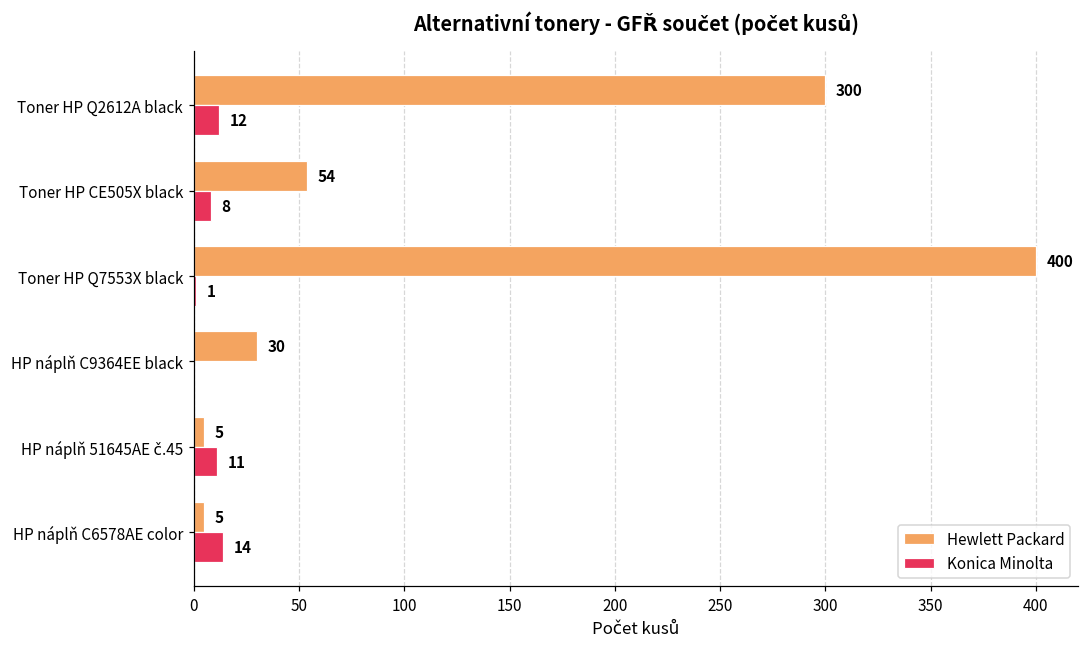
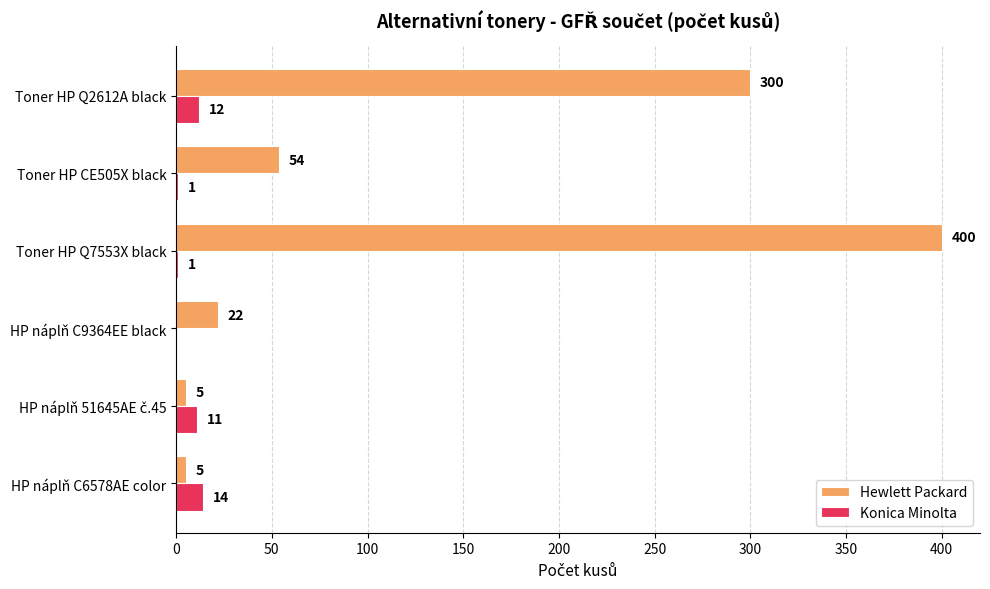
  {
    "Hewlett Packard": {
      "Toner HP Q2612A black": 300,
      "Toner HP CE505X black": 54,
      "Toner HP Q7553X black": 400,
-     "HP náplň C9364EE black": 30,
+     "HP náplň C9364EE black": 22,
      "HP náplň 51645AE č.45": 5,
      "HP náplň C6578AE color": 5
    },
    "Konica Minolta": {
      "Toner HP Q2612A black": 12,
-     "Toner HP CE505X black": 8,
+     "Toner HP CE505X black": 1,
      "Toner HP Q7553X black": 1,
      "HP náplň 51645AE č.45": 11,
      "HP náplň C6578AE color": 14
    }
  }
